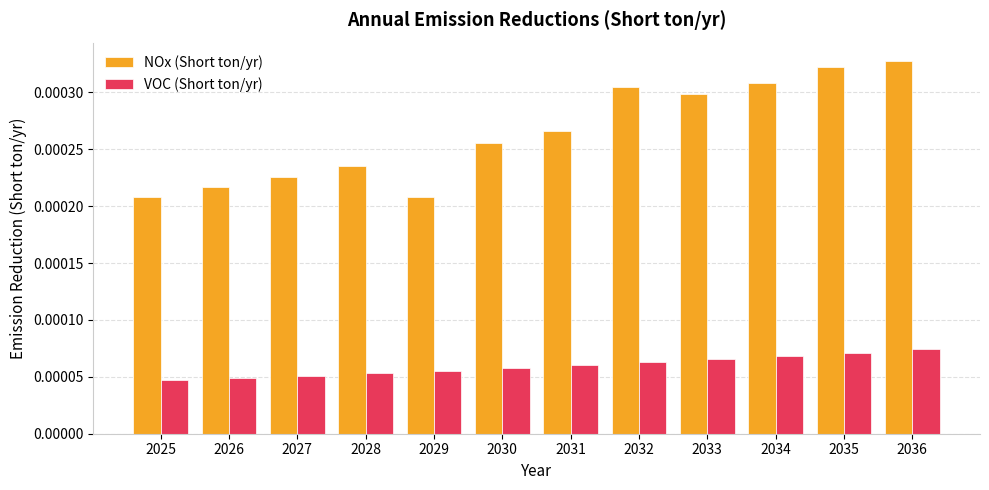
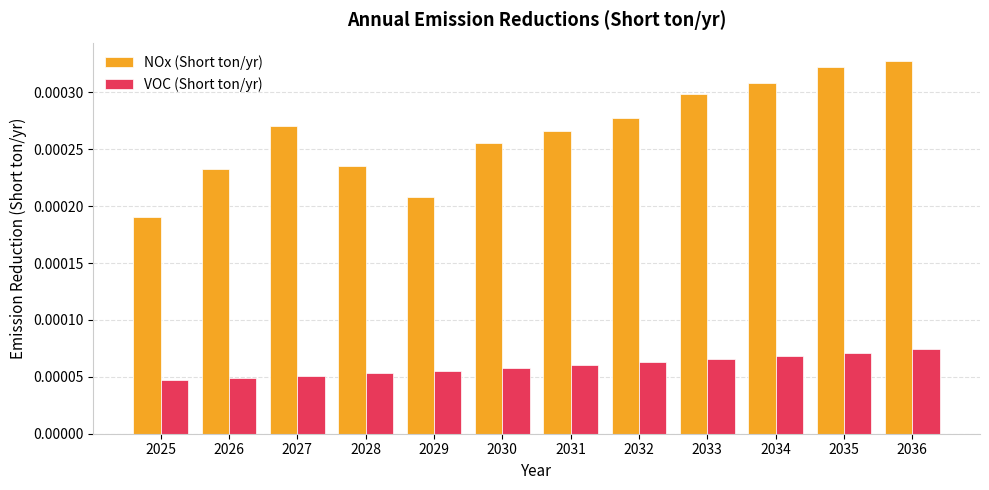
  {
    "NOx (Short ton/yr)": {
-     "2025": 0.000208,
-     "2026": 0.000217,
-     "2027": 0.000226,
+     "2025": 0.000190,
+     "2026": 0.000233,
+     "2027": 0.000271,
      "2028": 0.000235,
      "2029": 0.000208,
      "2030": 0.000255,
      "2031": 0.000266,
-     "2032": 0.000305,
+     "2032": 0.000277,
      "2033": 0.000299,
      "2034": 0.000308,
      "2035": 0.000322,
      "2036": 0.000327
    },
    "VOC (Short ton/yr)": {
      "2025": 0.000047,
      "2026": 0.000049,
      "2027": 0.000051,
      "2028": 0.000053,
      "2029": 0.000055,
      "2030": 0.000058,
      "2031": 0.000060,
      "2032": 0.000063,
      "2033": 0.000065,
      "2034": 0.000068,
      "2035": 0.000071,
      "2036": 0.000074
    }
  }
